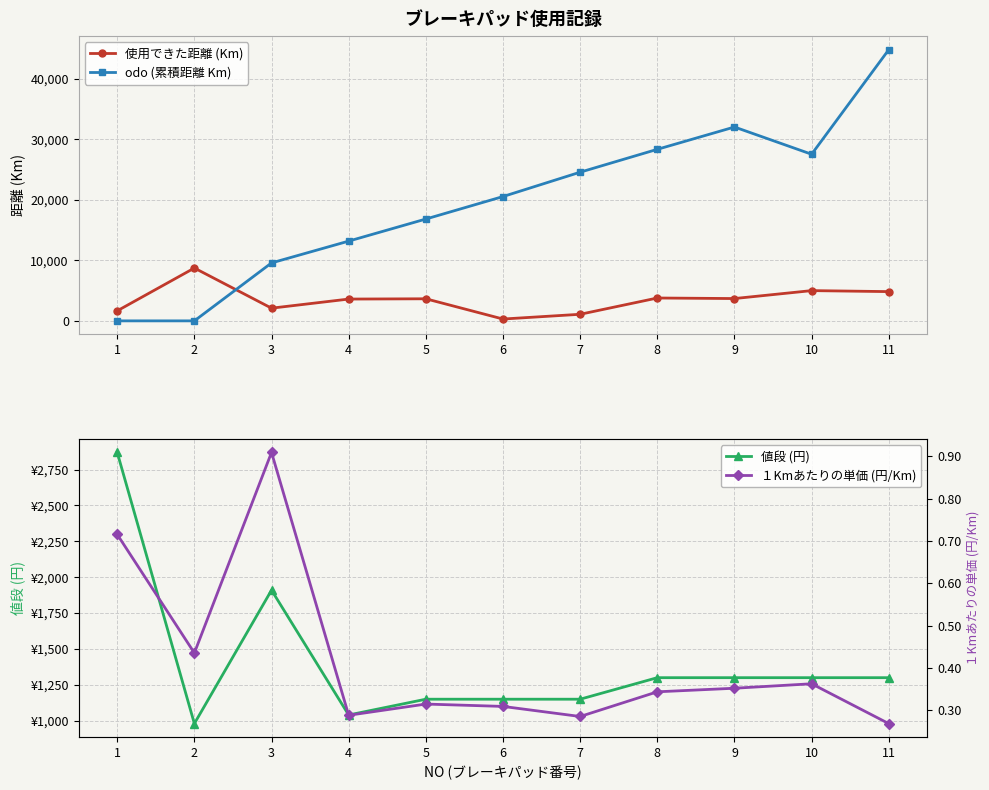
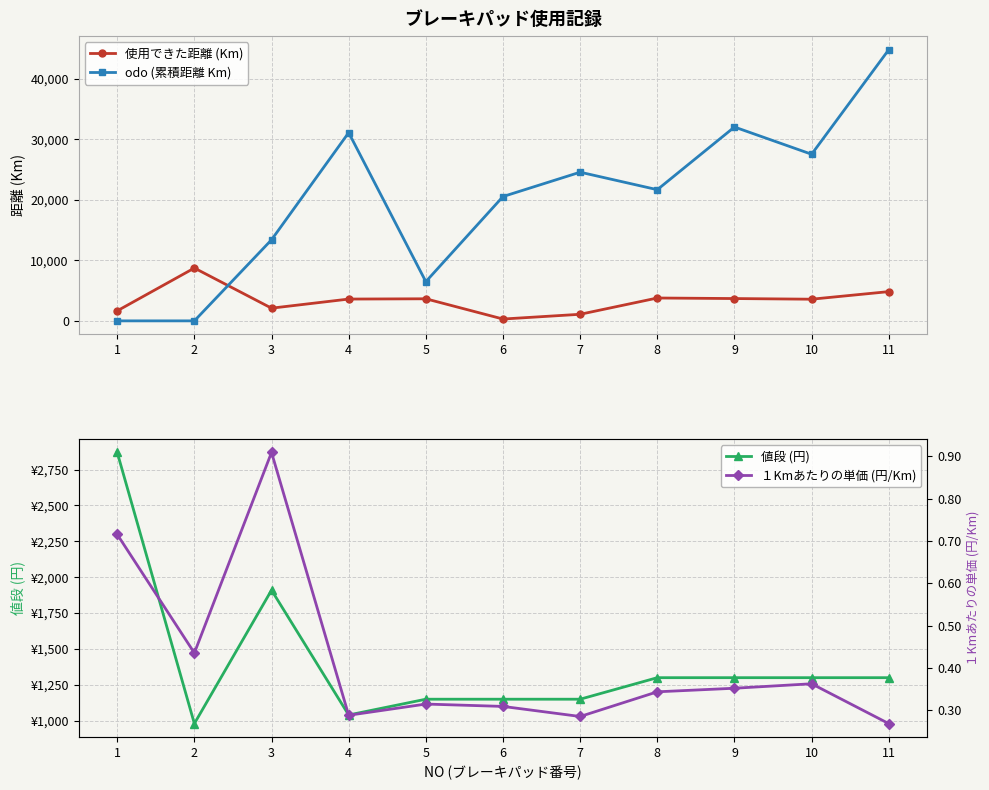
  {
    "ブレーキパッド使用記録": {
      "使用できた距離 (Km)": {
        "1": "2,000",
        "2": "9,000",
        "3": "2,000",
        "4": "4,000",
        "5": "4,000",
        "6": "0",
        "7": "1,000",
        "8": "4,000",
        "9": "4,000",
-       "10": "5,000",
+       "10": "4,000",
        "11": "5,000"
      },
      "odo (累積距離 Km)": {
        "1": "0",
        "2": "0",
-       "3": "10,000",
-       "4": "13,000",
-       "5": "17,000",
+       "3": "13,000",
+       "4": "31,000",
+       "5": "6,000",
        "6": "21,000",
        "7": "25,000",
-       "8": "28,000",
+       "8": "22,000",
        "9": "32,000",
        "10": "28,000",
        "11": "45,000"
      }
    }
  }
